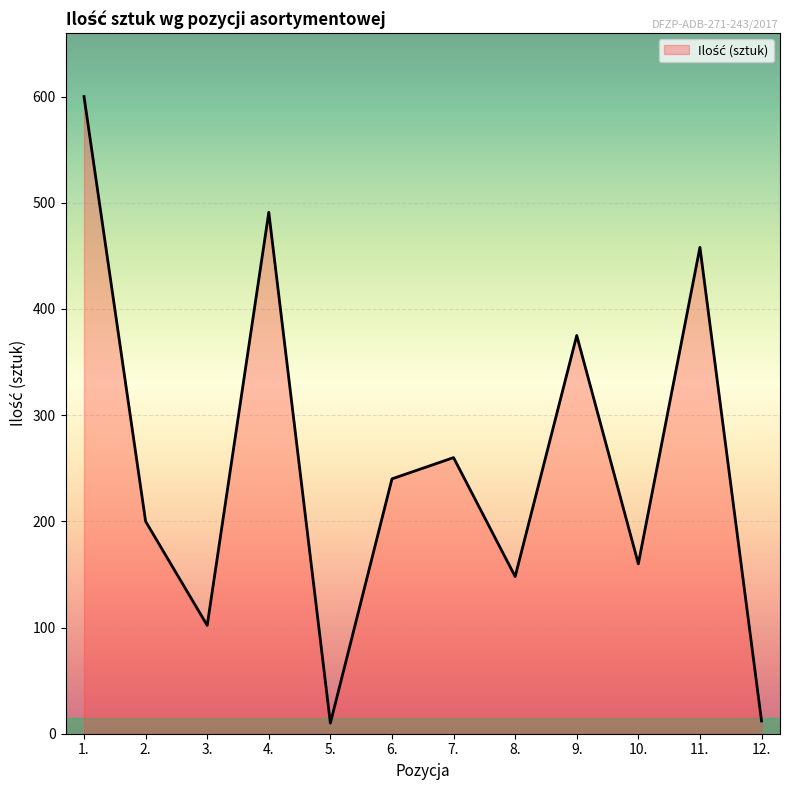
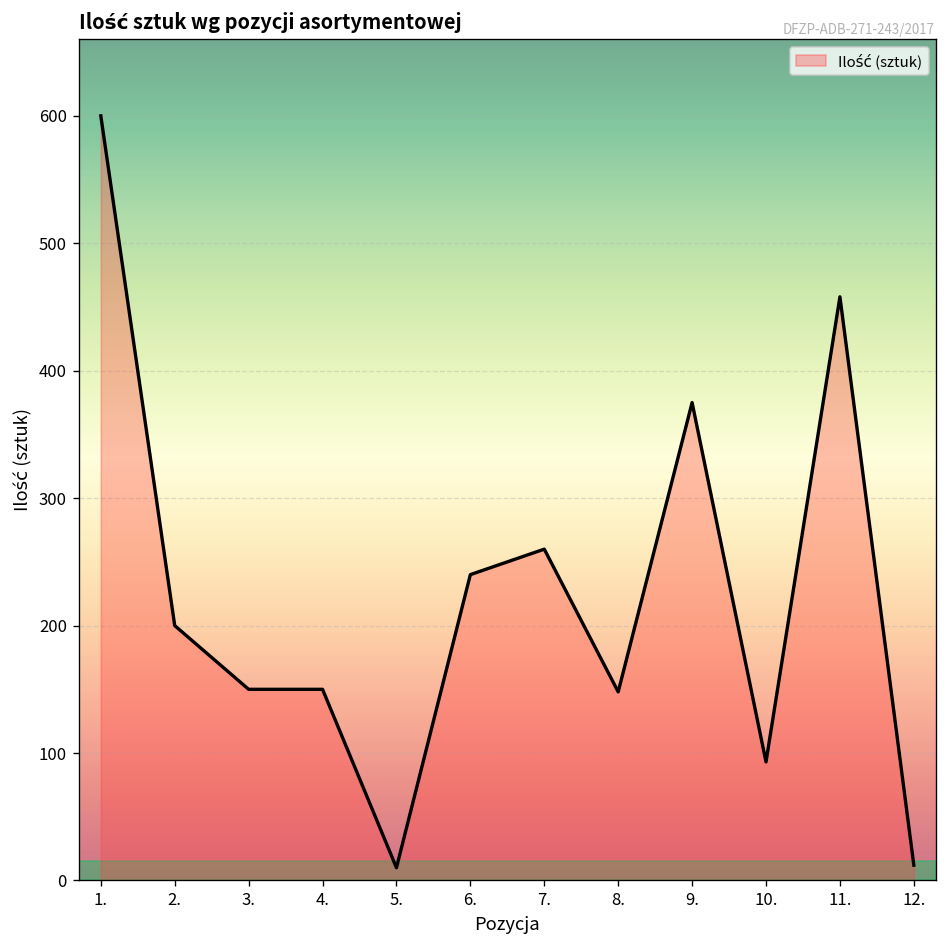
  {
    "1.": 600,
    "2.": 200,
-   "3.": 102,
-   "4.": 491,
+   "3.": 150,
+   "4.": 150,
    "5.": 10,
    "6.": 240,
    "7.": 260,
    "8.": 148,
    "9.": 375,
-   "10.": 160,
+   "10.": 93,
    "11.": 458,
    "12.": 12
  }
